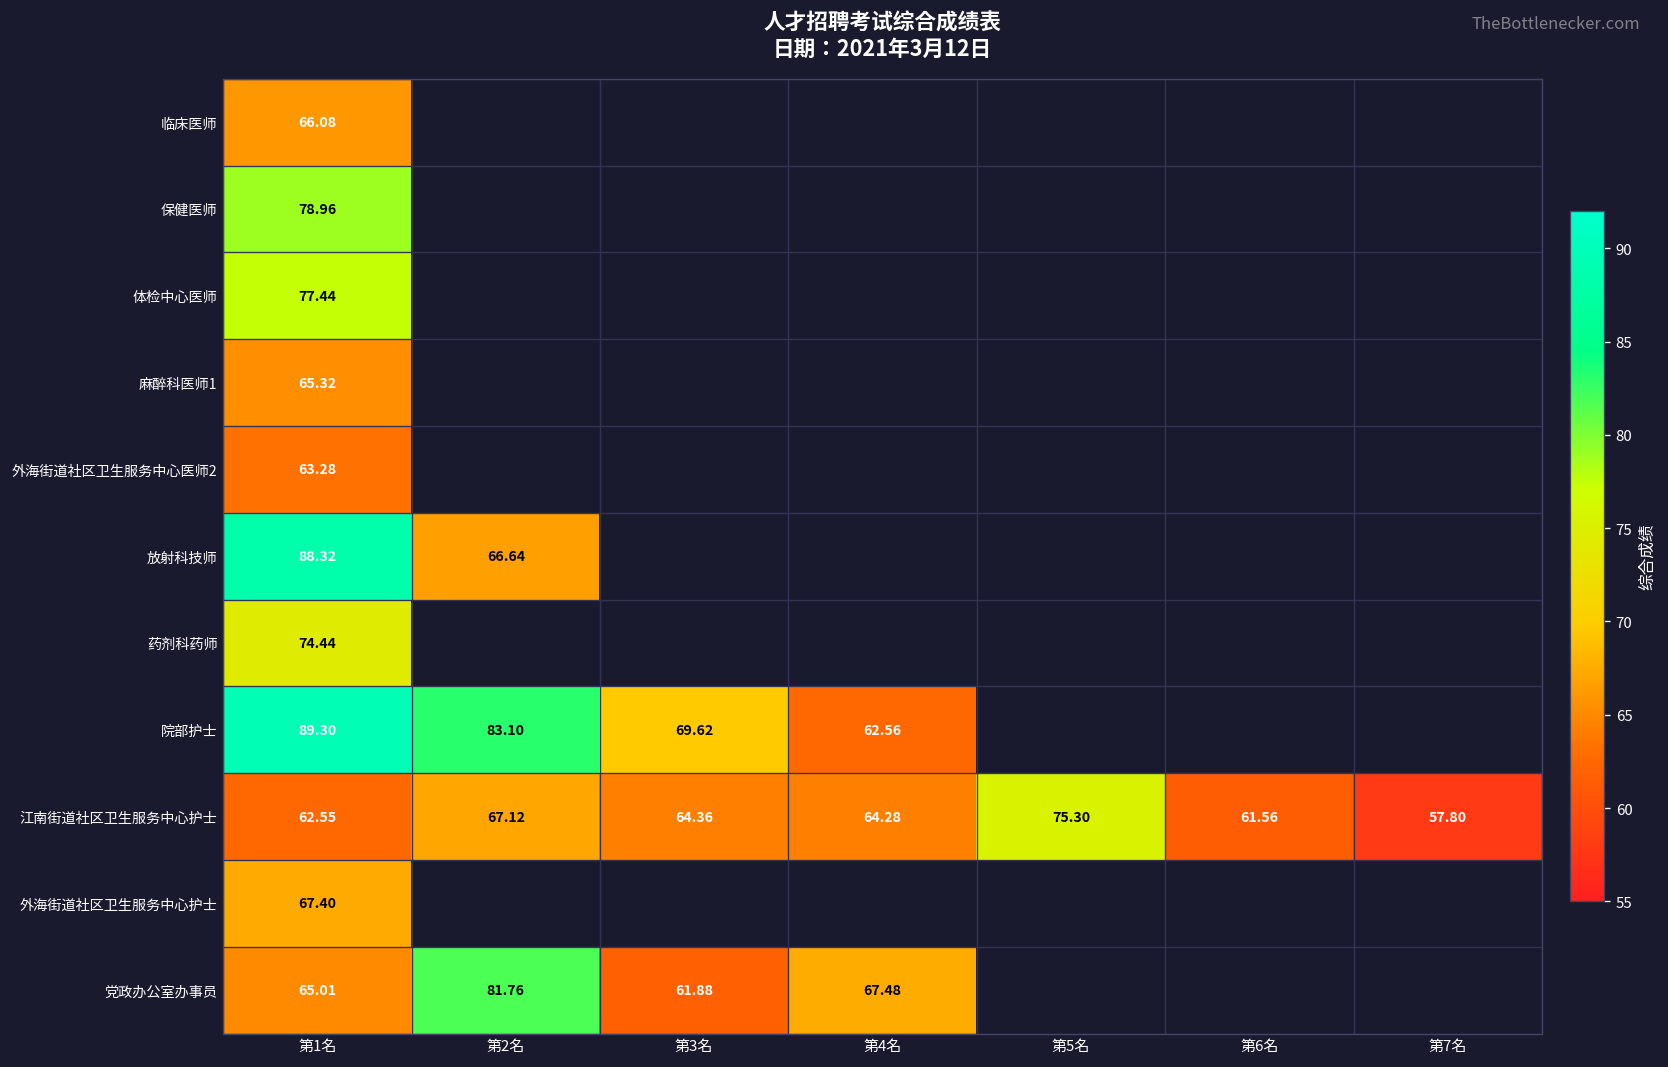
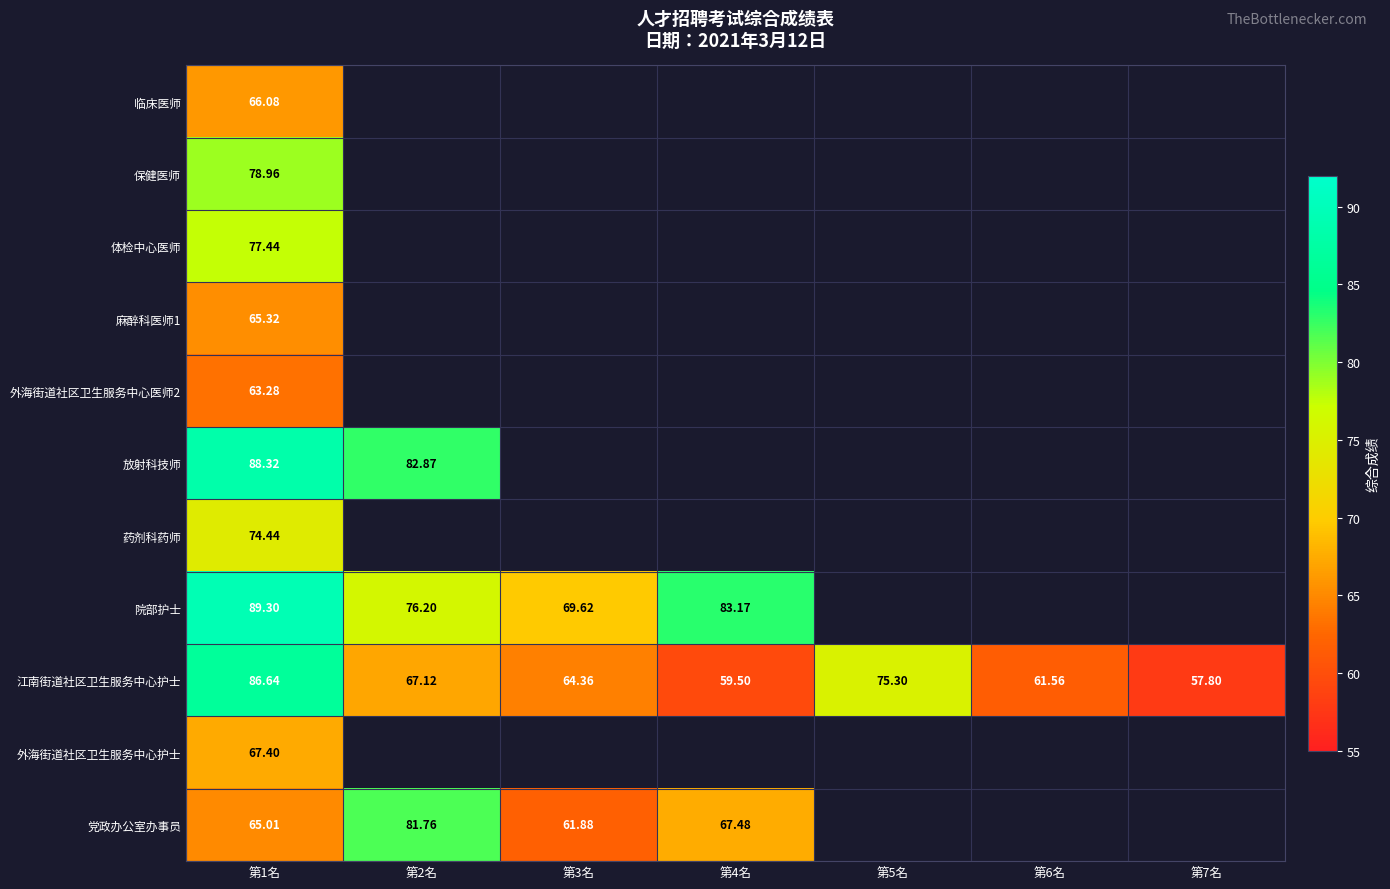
  {
    "临床医师": {
      "第1名": 66.08
    },
    "保健医师": {
      "第1名": 78.96
    },
    "体检中心医师": {
      "第1名": 77.44
    },
    "麻醉科医师1": {
      "第1名": 65.32
    },
    "外海街道社区卫生服务中心医师2": {
      "第1名": 63.28
    },
    "放射科技师": {
      "第1名": 88.32,
-     "第2名": 66.64
+     "第2名": 82.87
    },
    "药剂科药师": {
      "第1名": 74.44
    },
    "院部护士": {
      "第1名": 89.30,
-     "第2名": 83.10,
+     "第2名": 76.20,
      "第3名": 69.62,
-     "第4名": 62.56
+     "第4名": 83.17
    },
    "江南街道社区卫生服务中心护士": {
-     "第1名": 62.55,
+     "第1名": 86.64,
      "第2名": 67.12,
      "第3名": 64.36,
-     "第4名": 64.28,
+     "第4名": 59.50,
      "第5名": 75.30,
      "第6名": 61.56,
      "第7名": 57.80
    },
    "外海街道社区卫生服务中心护士": {
      "第1名": 67.40
    },
    "党政办公室办事员": {
      "第1名": 65.01,
      "第2名": 81.76,
      "第3名": 61.88,
      "第4名": 67.48
    }
  }
